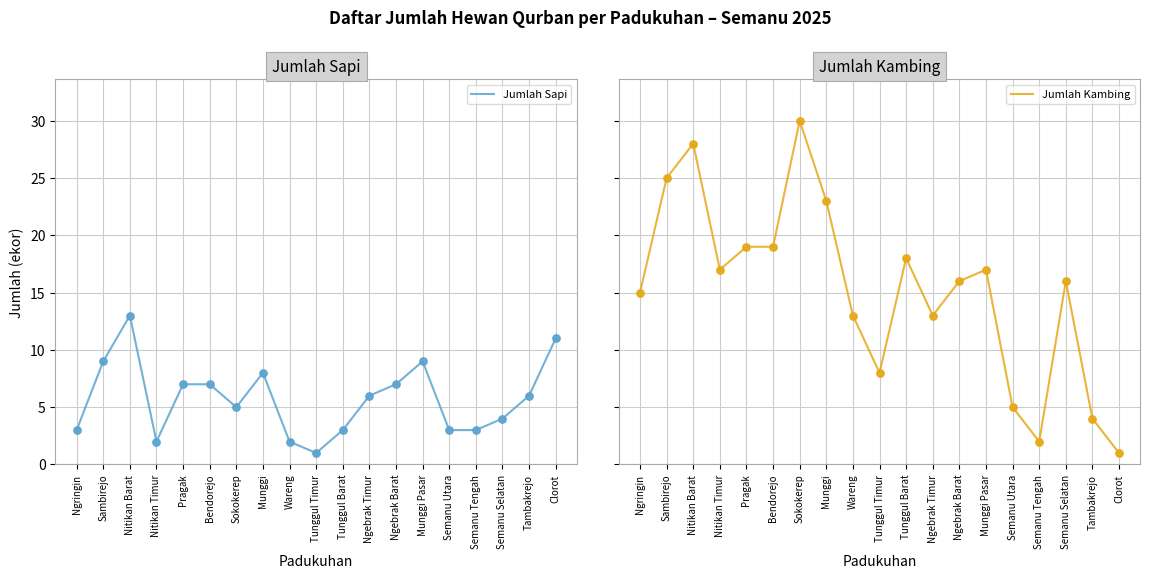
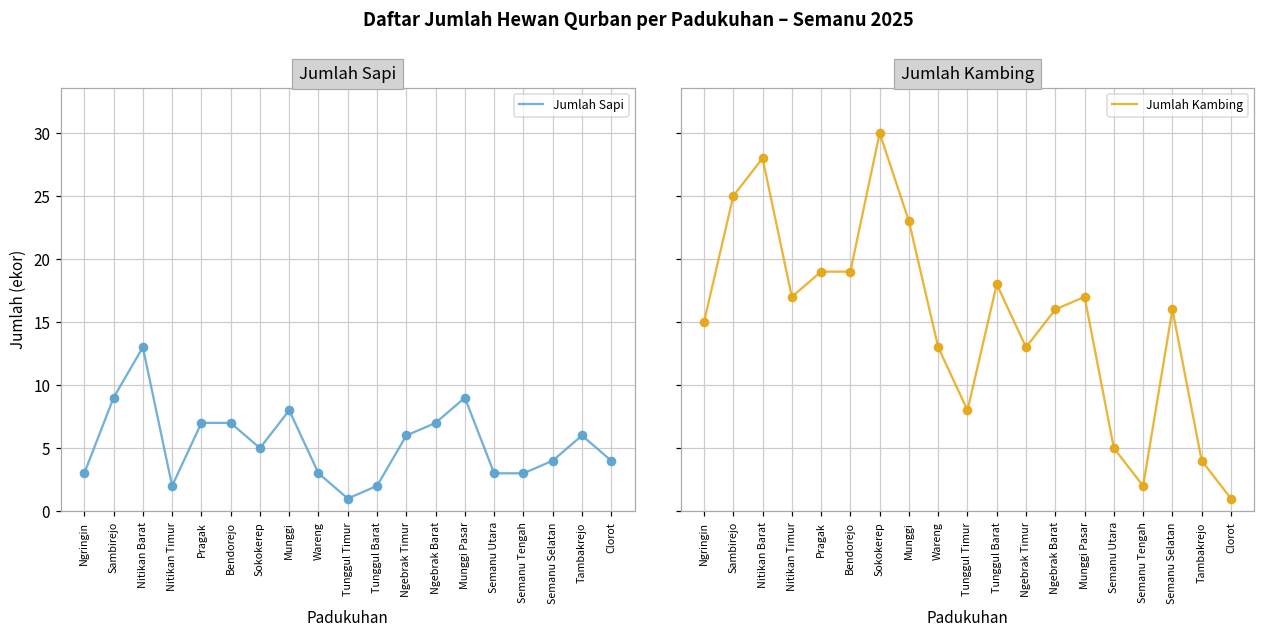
  {
    "Jumlah Sapi": {
      "Ngringin": 3,
      "Sambirejo": 9,
      "Nitikan Barat": 13,
      "Nitikan Timur": 2,
      "Pragak": 7,
      "Bendorejo": 7,
      "Sokokerep": 5,
      "Munggi": 8,
-     "Wareng": 2,
+     "Wareng": 3,
      "Tunggul Timur": 1,
-     "Tunggul Barat": 3,
+     "Tunggul Barat": 2,
      "Ngebrak Timur": 6,
      "Ngebrak Barat": 7,
      "Munggi Pasar": 9,
      "Semanu Utara": 3,
      "Semanu Tengah": 3,
      "Semanu Selatan": 4,
      "Tambakrejo": 6,
-     "Clorot": 11
+     "Clorot": 4
    }
  }
